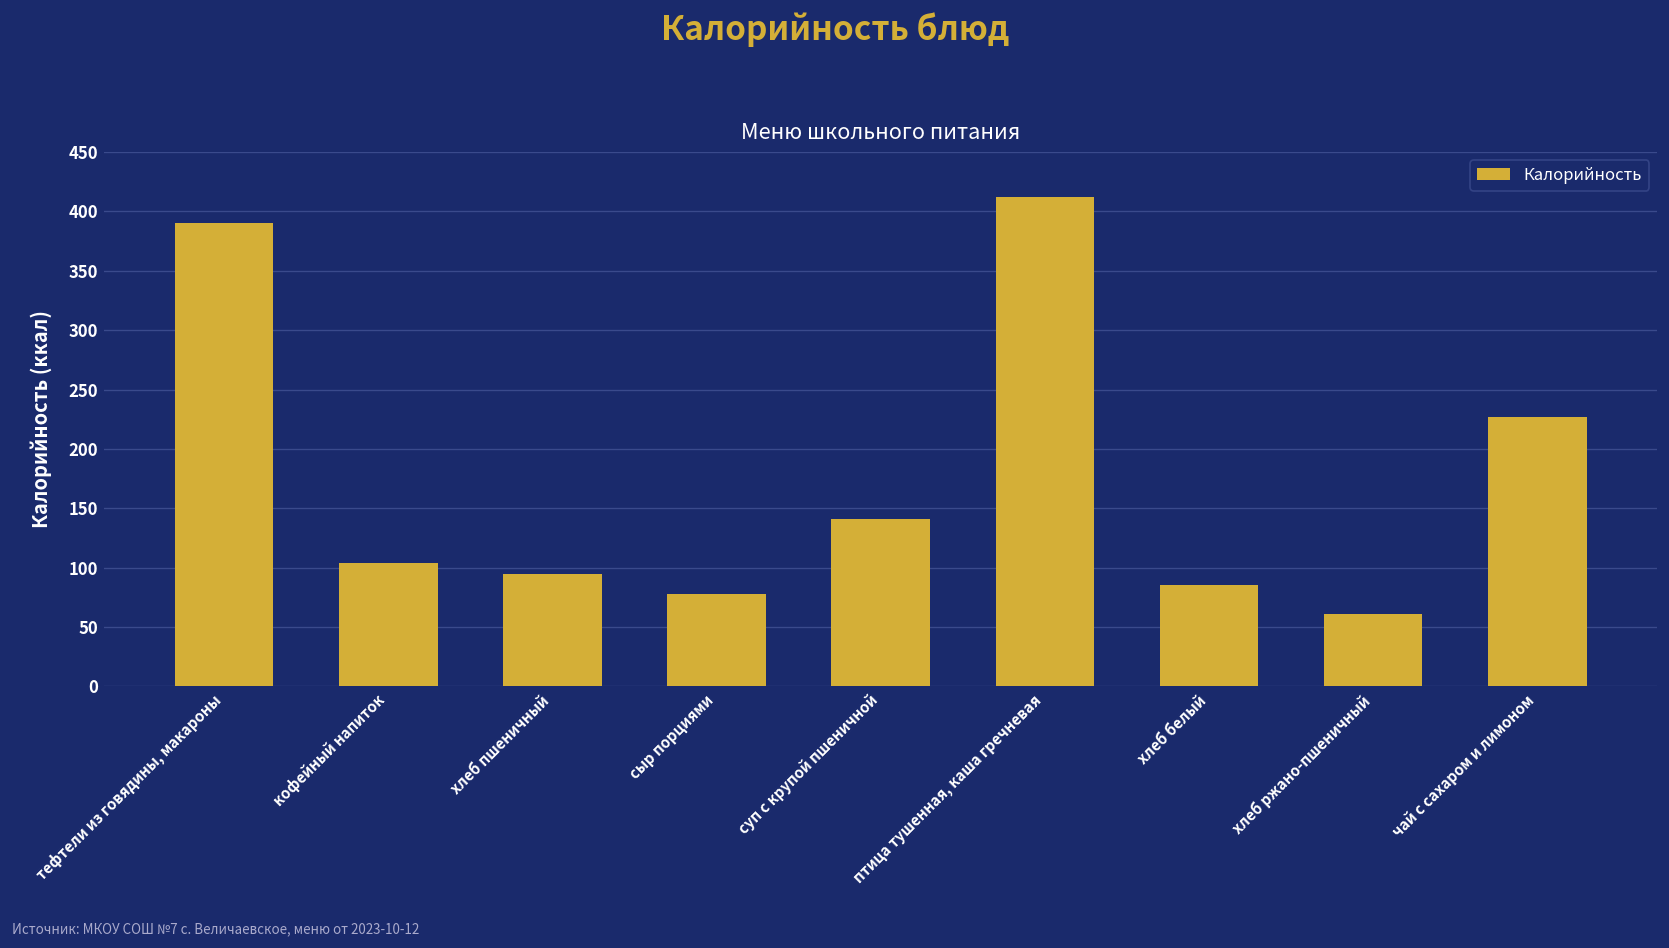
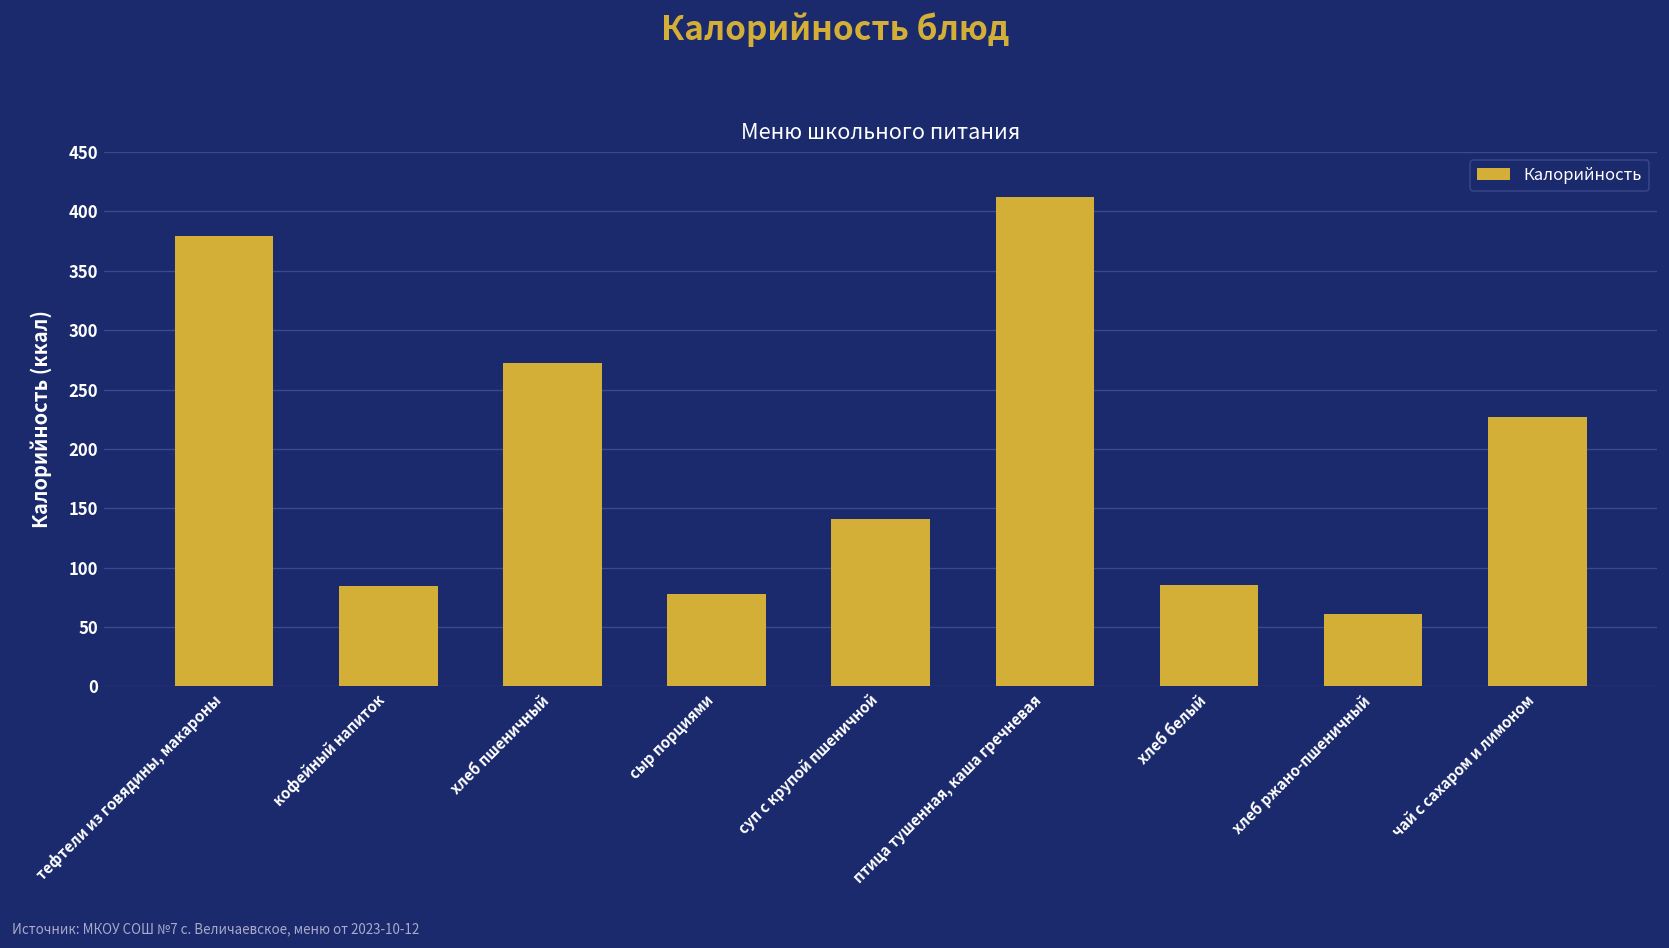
  {
-   "тефтели из говядины, макароны": 390,
-   "кофейный напиток": 100,
-   "хлеб пшеничный": 90,
+   "тефтели из говядины, макароны": 380,
+   "кофейный напиток": 80,
+   "хлеб пшеничный": 270,
    "сыр порциями": 80,
    "суп с крупой пшеничной": 140,
    "птица тушенная, каша гречневая": 410,
    "хлеб белый": 90,
    "хлеб ржано-пшеничный": 60,
    "чай с сахаром и лимоном": 230
  }
